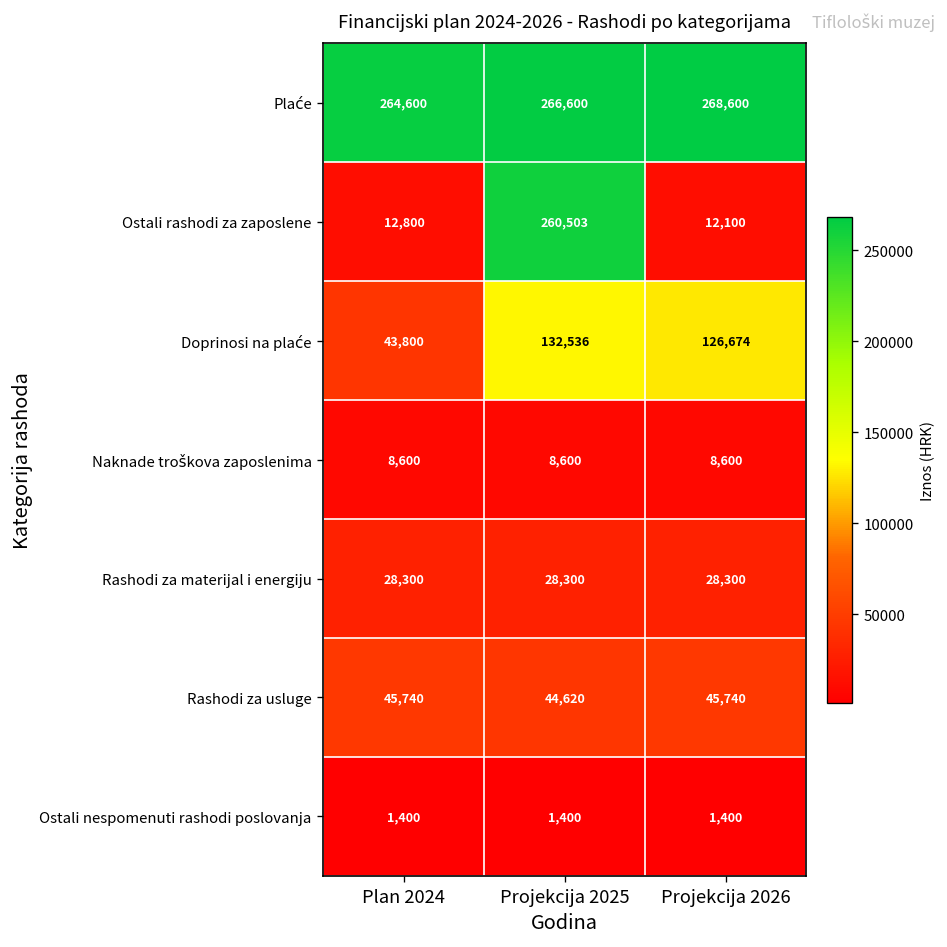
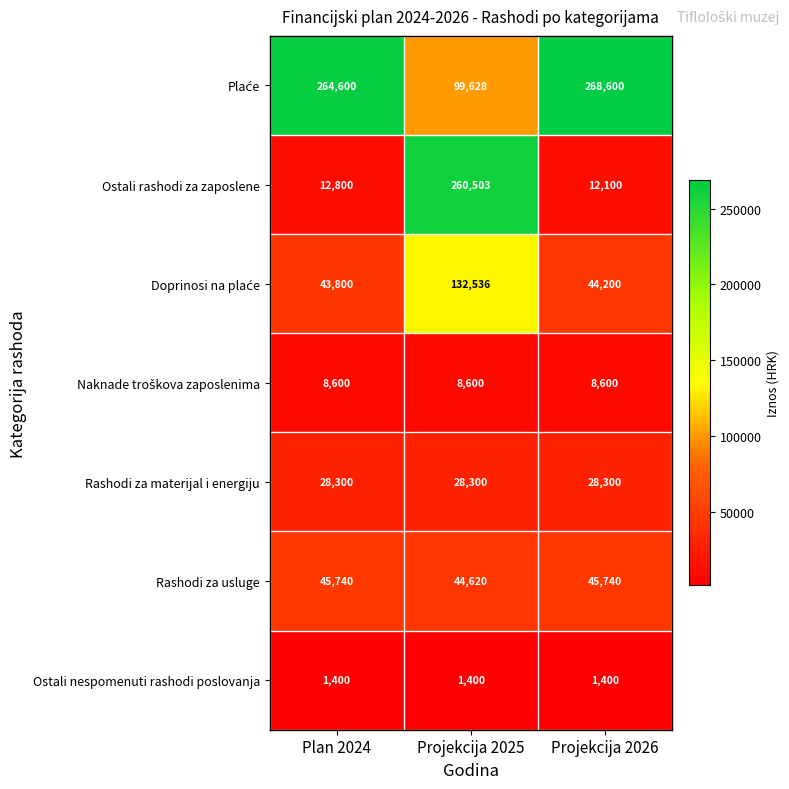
  {
    "Plaće": {
      "Plan 2024": "264,600",
-     "Projekcija 2025": "266,600",
+     "Projekcija 2025": "99,628",
      "Projekcija 2026": "268,600"
    },
    "Ostali rashodi za zaposlene": {
      "Plan 2024": "12,800",
      "Projekcija 2025": "260,503",
      "Projekcija 2026": "12,100"
    },
    "Doprinosi na plaće": {
      "Plan 2024": "43,800",
      "Projekcija 2025": "132,536",
-     "Projekcija 2026": "126,674"
+     "Projekcija 2026": "44,200"
    },
    "Naknade troškova zaposlenima": {
      "Plan 2024": "8,600",
      "Projekcija 2025": "8,600",
      "Projekcija 2026": "8,600"
    },
    "Rashodi za materijal i energiju": {
      "Plan 2024": "28,300",
      "Projekcija 2025": "28,300",
      "Projekcija 2026": "28,300"
    },
    "Rashodi za usluge": {
      "Plan 2024": "45,740",
      "Projekcija 2025": "44,620",
      "Projekcija 2026": "45,740"
    },
    "Ostali nespomenuti rashodi poslovanja": {
      "Plan 2024": "1,400",
      "Projekcija 2025": "1,400",
      "Projekcija 2026": "1,400"
    }
  }
